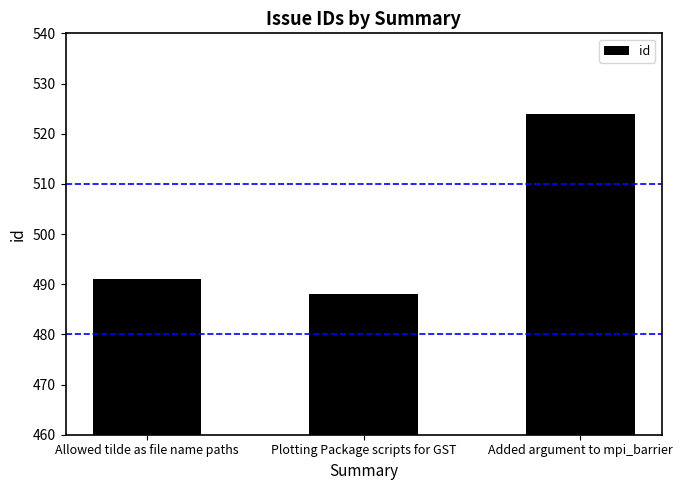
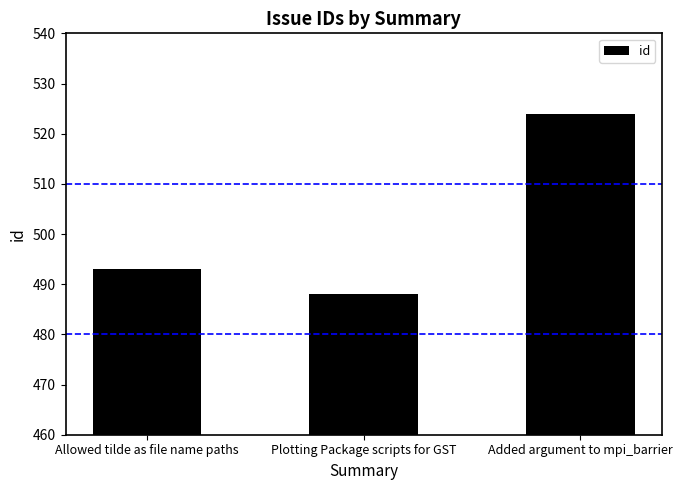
  {
-   "Allowed tilde as file name paths": 491,
+   "Allowed tilde as file name paths": 493,
    "Plotting Package scripts for GST": 488,
    "Added argument to mpi_barrier": 524
  }
